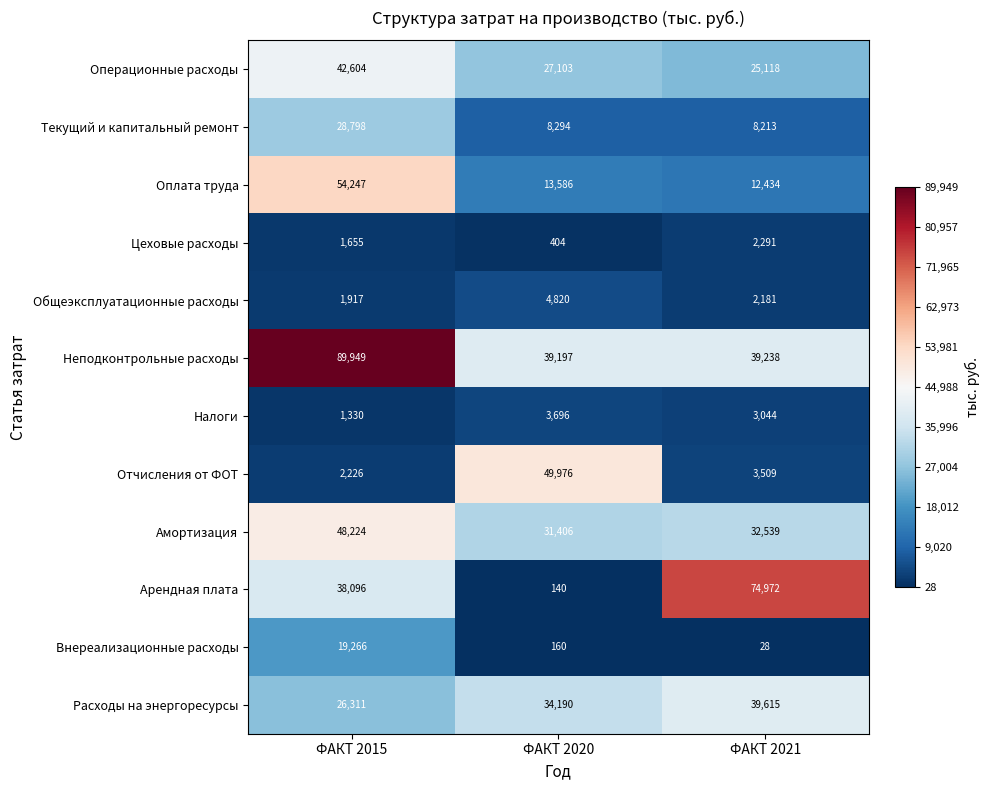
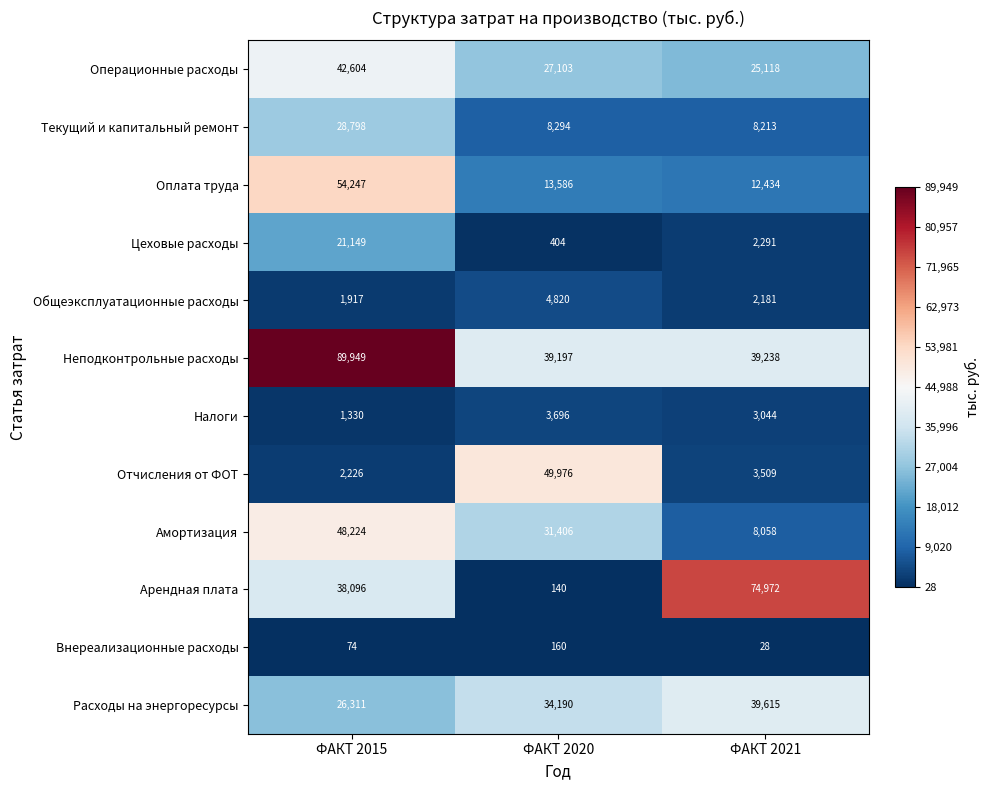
  {
    "Операционные расходы": {
      "ФАКТ 2015": "42,604",
      "ФАКТ 2020": "27,103",
      "ФАКТ 2021": "25,118"
    },
    "Текущий и капитальный ремонт": {
      "ФАКТ 2015": "28,798",
      "ФАКТ 2020": "8,294",
      "ФАКТ 2021": "8,213"
    },
    "Оплата труда": {
      "ФАКТ 2015": "54,247",
      "ФАКТ 2020": "13,586",
      "ФАКТ 2021": "12,434"
    },
    "Цеховые расходы": {
-     "ФАКТ 2015": "1,655",
+     "ФАКТ 2015": "21,149",
      "ФАКТ 2020": "404",
      "ФАКТ 2021": "2,291"
    },
    "Общеэксплуатационные расходы": {
      "ФАКТ 2015": "1,917",
      "ФАКТ 2020": "4,820",
      "ФАКТ 2021": "2,181"
    },
    "Неподконтрольные расходы": {
      "ФАКТ 2015": "89,949",
      "ФАКТ 2020": "39,197",
      "ФАКТ 2021": "39,238"
    },
    "Налоги": {
      "ФАКТ 2015": "1,330",
      "ФАКТ 2020": "3,696",
      "ФАКТ 2021": "3,044"
    },
    "Отчисления от ФОТ": {
      "ФАКТ 2015": "2,226",
      "ФАКТ 2020": "49,976",
      "ФАКТ 2021": "3,509"
    },
    "Амортизация": {
      "ФАКТ 2015": "48,224",
      "ФАКТ 2020": "31,406",
-     "ФАКТ 2021": "32,539"
+     "ФАКТ 2021": "8,058"
    },
    "Арендная плата": {
      "ФАКТ 2015": "38,096",
      "ФАКТ 2020": "140",
      "ФАКТ 2021": "74,972"
    },
    "Внереализационные расходы": {
-     "ФАКТ 2015": "19,266",
+     "ФАКТ 2015": "74",
      "ФАКТ 2020": "160",
      "ФАКТ 2021": "28"
    },
    "Расходы на энергоресурсы": {
      "ФАКТ 2015": "26,311",
      "ФАКТ 2020": "34,190",
      "ФАКТ 2021": "39,615"
    }
  }
